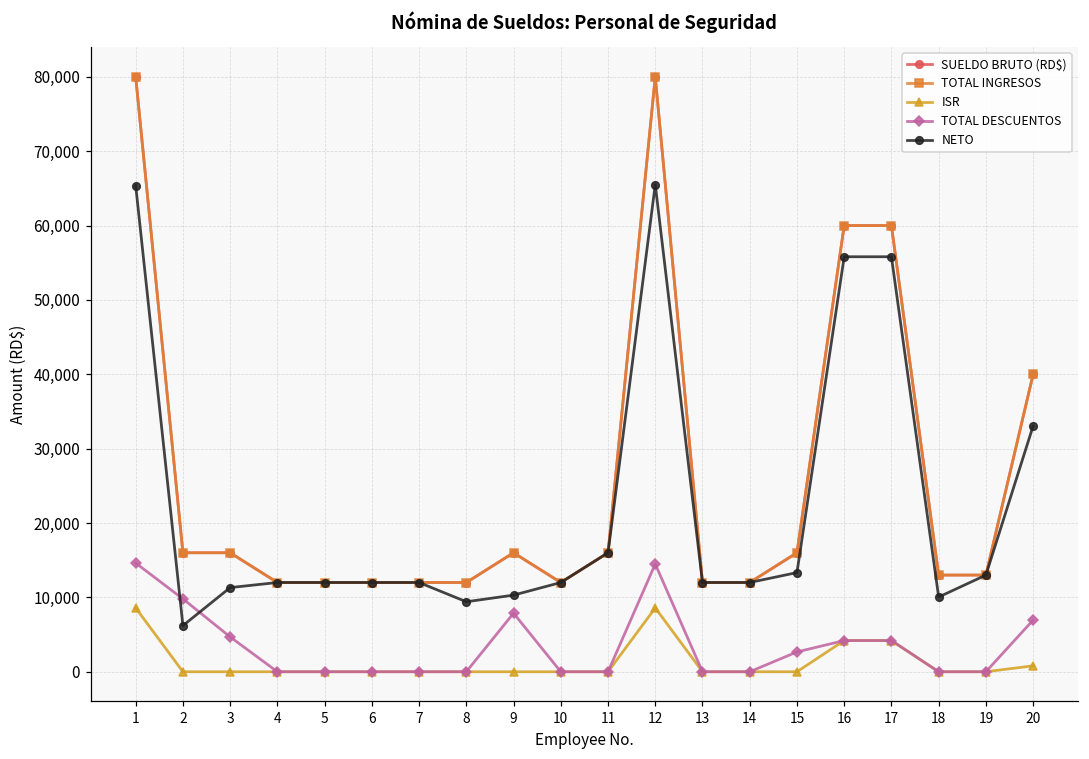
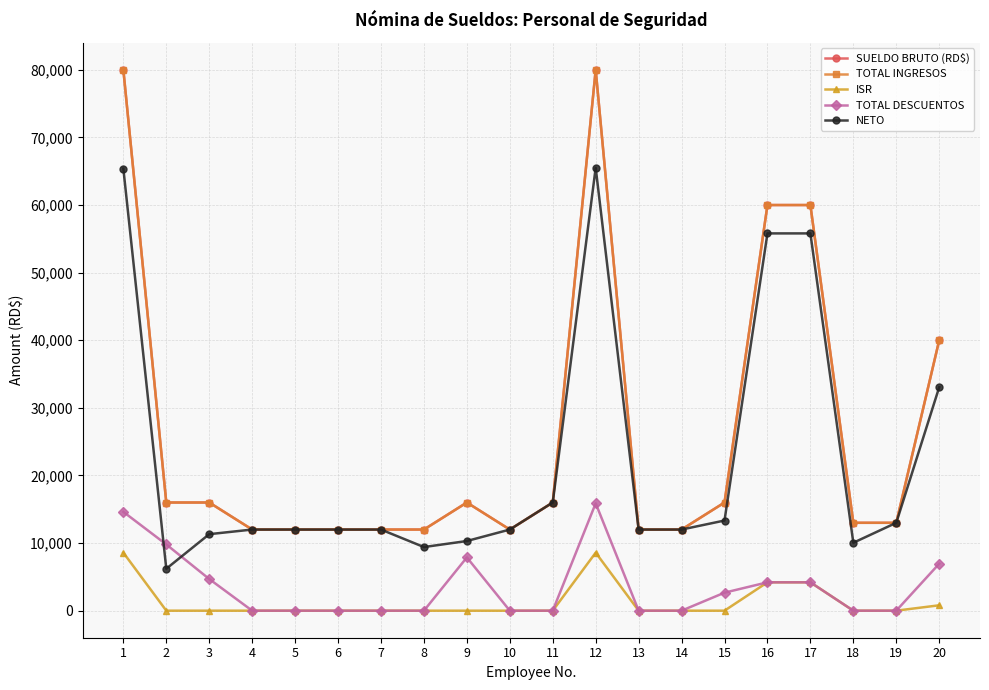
  {
    "TOTAL DESCUENTOS": {
      "1": "15,000",
      "2": "10,000",
      "3": "5,000",
      "9": "8,000",
-     "12": "14,000",
+     "12": "16,000",
      "15": "3,000",
      "20": "7,000"
    },
    "NETO": {
      "1": "65,000",
      "2": "6,000",
      "3": "11,000",
      "8": "9,000",
      "9": "10,000",
      "12": "66,000",
      "15": "13,000",
      "16": "56,000",
      "17": "56,000",
      "18": "10,000",
      "20": "33,000"
    }
  }
